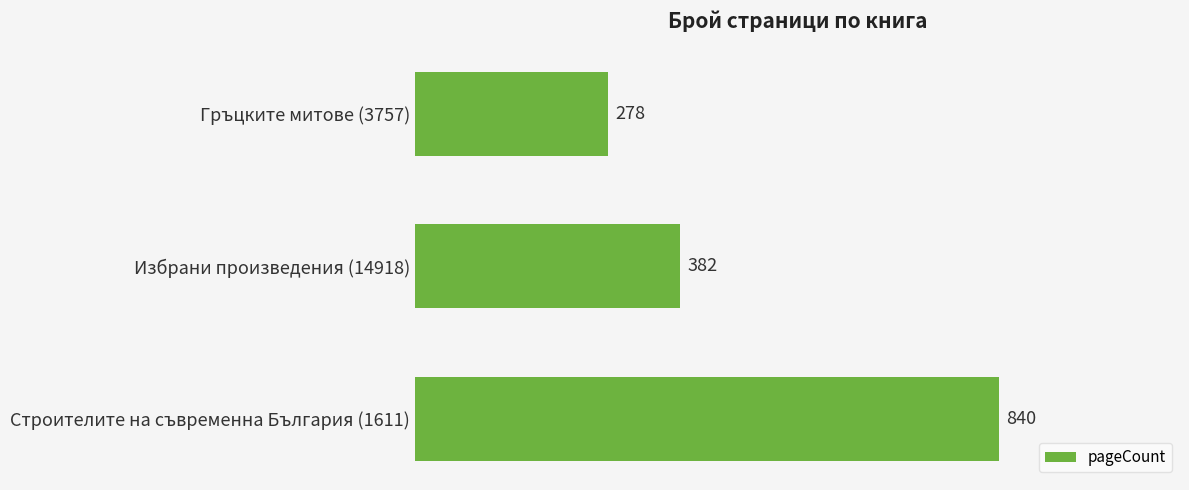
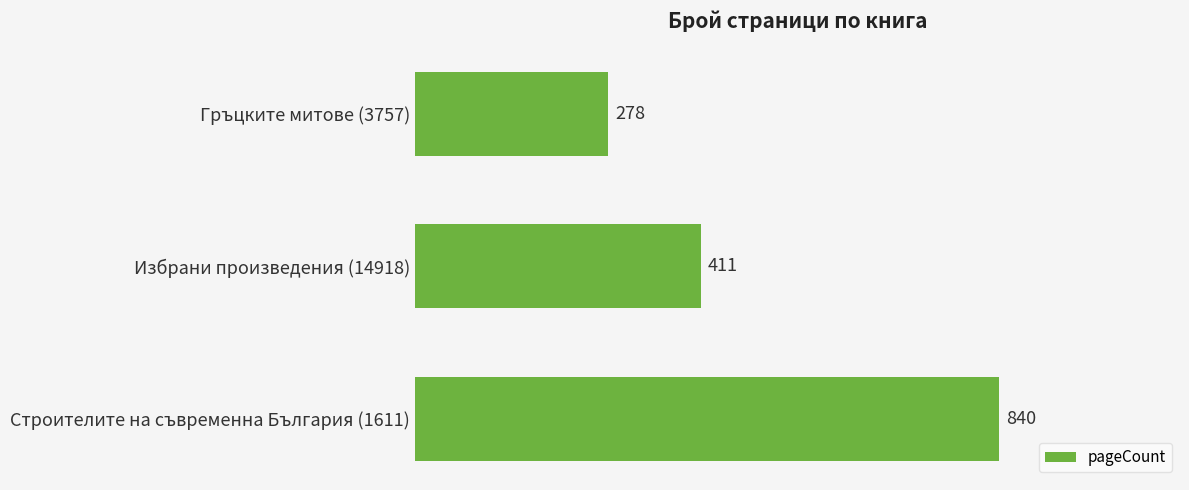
  {
    "Гръцките митове (3757)": 278,
-   "Избрани произведения (14918)": 382,
+   "Избрани произведения (14918)": 411,
    "Строителите на съвременна България (1611)": 840
  }
